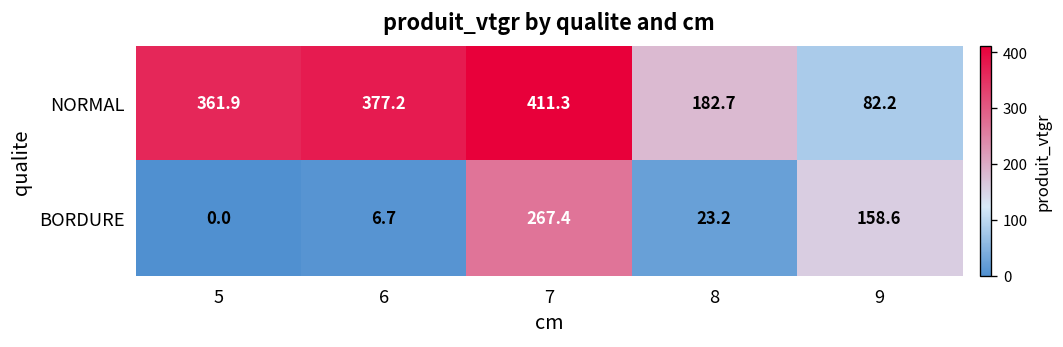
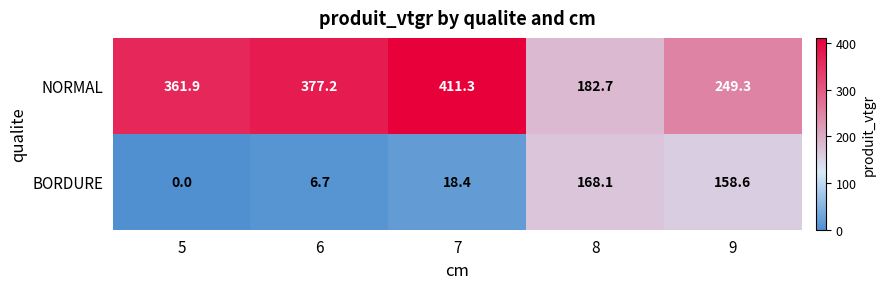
  {
    "NORMAL": {
      "5": 361.9,
      "6": 377.2,
      "7": 411.3,
      "8": 182.7,
-     "9": 82.2
+     "9": 249.3
    },
    "BORDURE": {
      "5": 0.0,
      "6": 6.7,
-     "7": 267.4,
-     "8": 23.2,
+     "7": 18.4,
+     "8": 168.1,
      "9": 158.6
    }
  }
